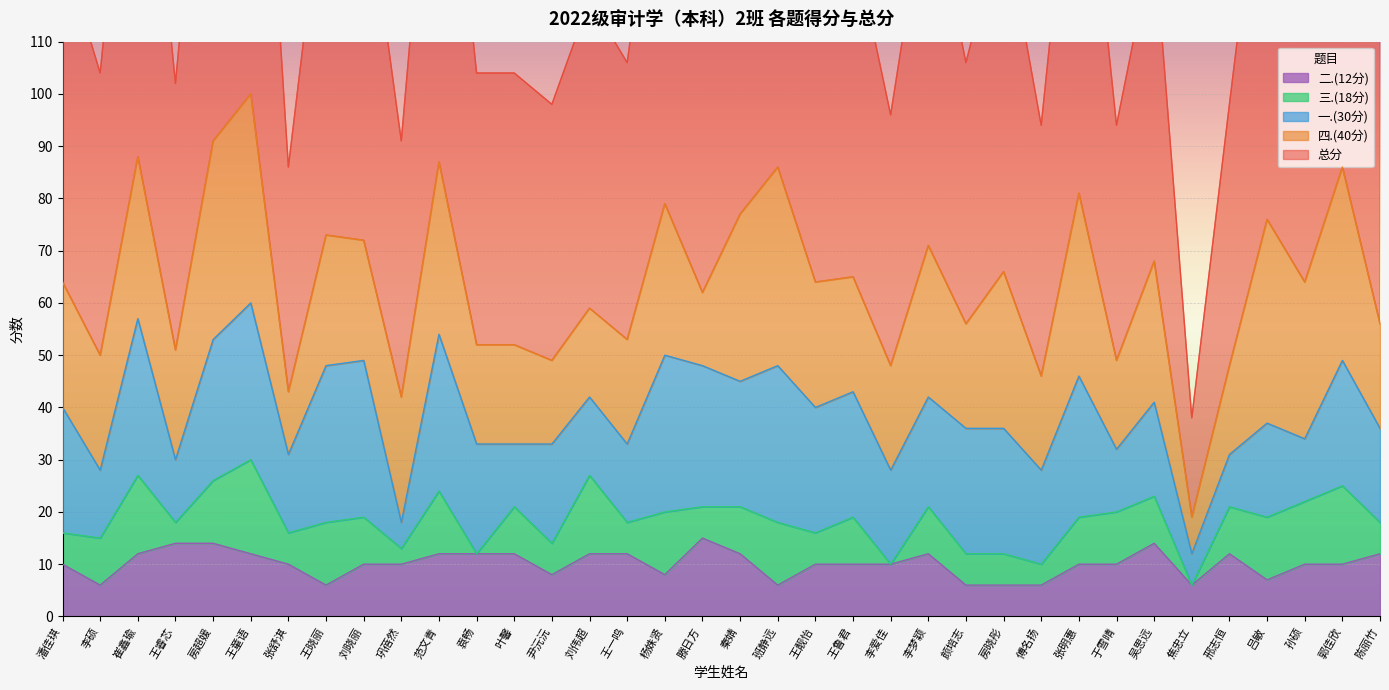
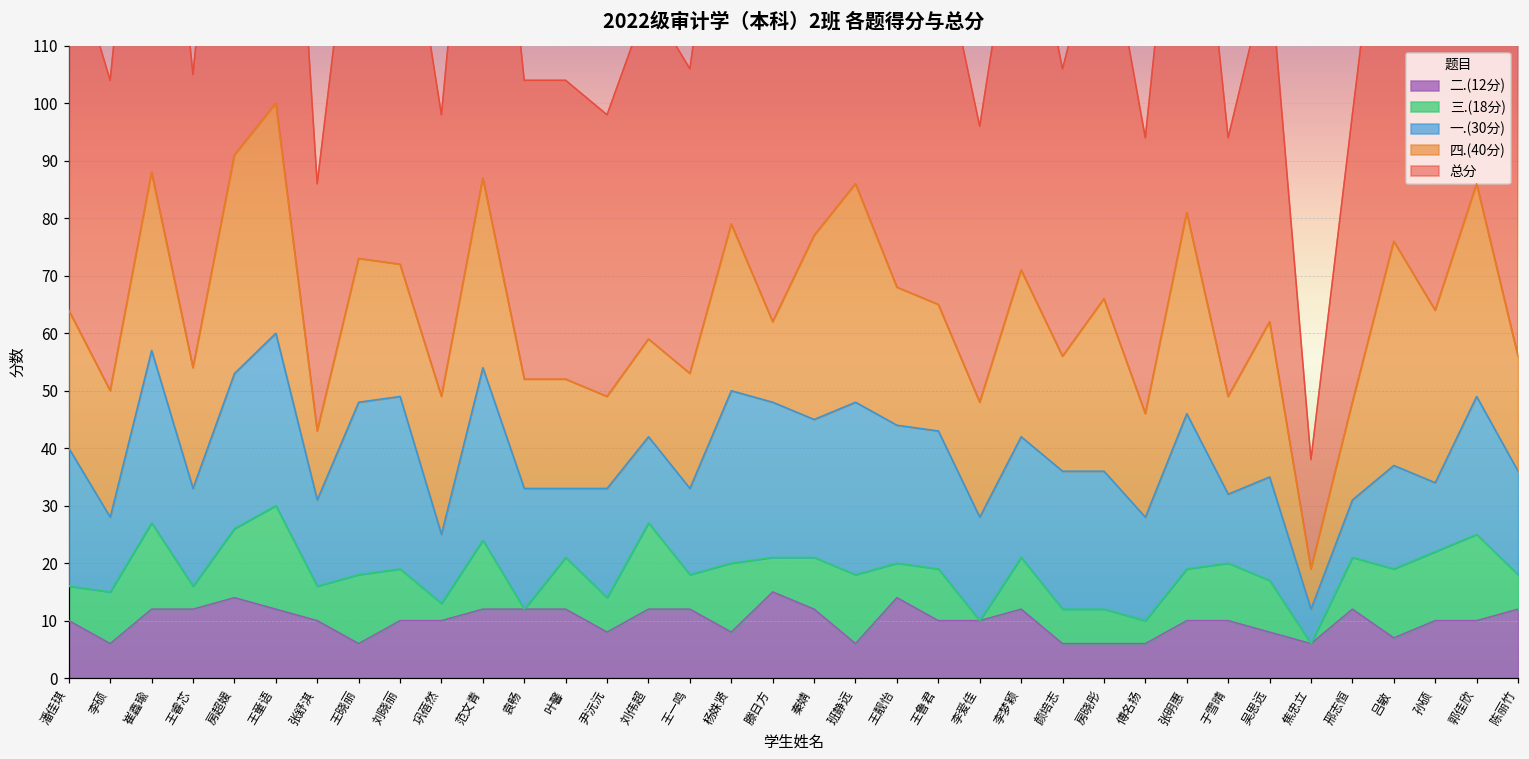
  {
    "二.(12分)": {
      "潘佳琪": 10,
      "李硕": 6,
      "崔鑫瑜": 12,
-     "王睿芯": 14,
+     "王睿芯": 12,
      "房超媛": 14,
      "王童语": 12,
      "张舒淇": 10,
      "王晓丽": 6,
      "刘晓丽": 10,
      "巩蓓然": 10,
      "范文青": 12,
      "叶馨": 12,
      "尹沅沅": 8,
      "刘伟超": 12,
      "王一鸣": 12,
      "杨姝贤": 8,
      "滕日方": 15,
      "秦婧": 12,
      "班静远": 6,
-     "王靓怡": 10,
+     "王靓怡": 14,
      "王鲁君": 10,
      "李梦颖": 12,
      "颜培志": 6,
      "房晓彤": 6,
      "傅名扬": 6,
      "张明惠": 10,
      "于雪晴": 10,
-     "吴思远": 14,
+     "吴思远": 8,
      "邢志恒": 12,
      "吕敏": 7,
      "孙硕": 10,
      "郭佳欣": 10,
      "陈丽竹": 12
    },
    "三.(18分)": {
      "潘佳琪": 6,
      "李硕": 9,
      "崔鑫瑜": 15,
      "王睿芯": 4,
      "房超媛": 12,
      "王童语": 18,
      "张舒淇": 6,
      "王晓丽": 12,
      "刘晓丽": 9,
      "巩蓓然": 3,
      "范文青": 12,
      "叶馨": 9,
      "尹沅沅": 6,
      "刘伟超": 15,
      "王一鸣": 6,
      "杨姝贤": 12,
      "滕日方": 6,
      "秦婧": 9,
      "班静远": 12,
      "王靓怡": 6,
      "王鲁君": 9,
      "李梦颖": 9,
      "颜培志": 6,
      "房晓彤": 6,
      "傅名扬": 4,
      "张明惠": 9,
      "于雪晴": 10,
      "吴思远": 9,
      "邢志恒": 9,
      "吕敏": 12,
      "孙硕": 12,
      "郭佳欣": 15,
      "陈丽竹": 6
    },
    "一.(30分)": {
      "潘佳琪": 24,
      "李硕": 13,
      "崔鑫瑜": 30,
-     "王睿芯": 12,
+     "王睿芯": 17,
      "房超媛": 27,
      "王童语": 30,
      "张舒淇": 15,
      "王晓丽": 30,
      "刘晓丽": 30,
-     "巩蓓然": 5,
+     "巩蓓然": 12,
      "范文青": 30,
      "袁畅": 21,
      "叶馨": 12,
      "尹沅沅": 19,
      "刘伟超": 15,
      "王一鸣": 15,
      "杨姝贤": 30,
      "滕日方": 27,
      "秦婧": 24,
      "班静远": 30,
      "王靓怡": 24,
      "王鲁君": 24,
      "李爱佳": 18,
      "李梦颖": 21,
      "颜培志": 24,
      "房晓彤": 24,
      "傅名扬": 18,
      "张明惠": 27,
      "于雪晴": 12,
      "吴思远": 18,
      "焦忠立": 6,
      "邢志恒": 10,
      "吕敏": 18,
      "孙硕": 12,
      "郭佳欣": 24,
      "陈丽竹": 18
    }
  }
